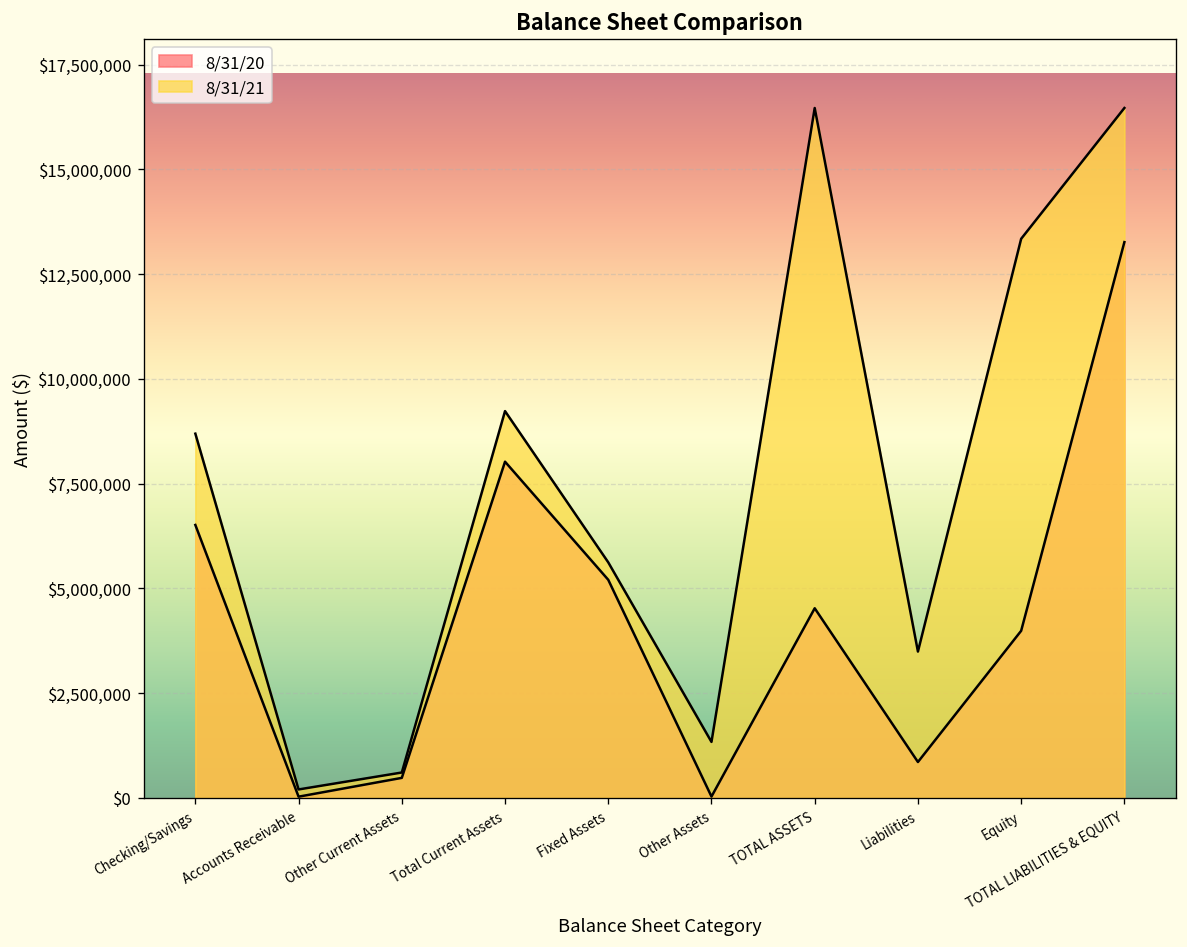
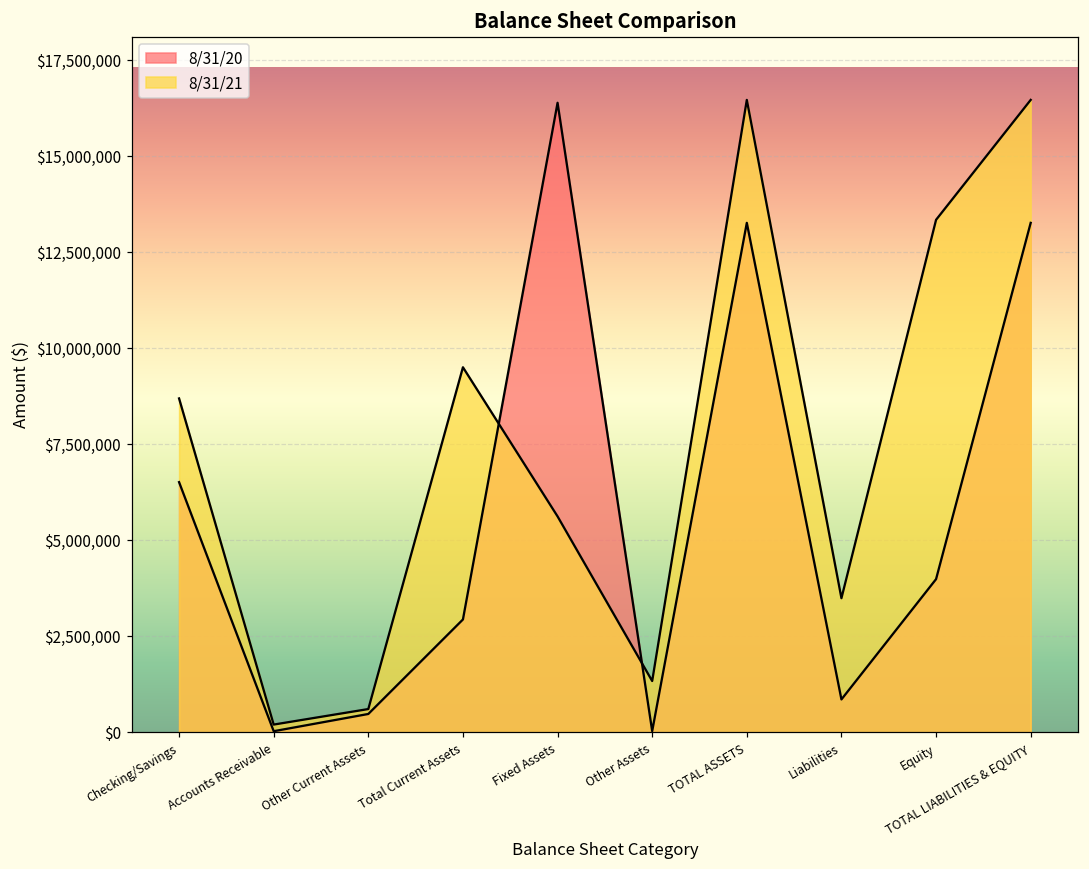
  {
    "8/31/20": {
      "Checking/Savings": "$6,500,000",
      "Accounts Receivable": "$0",
      "Other Current Assets": "$500,000",
-     "Total Current Assets": "$8,000,000",
-     "Fixed Assets": "$5,200,000",
+     "Total Current Assets": "$2,900,000",
+     "Fixed Assets": "$16,400,000",
      "Other Assets": "$0",
-     "TOTAL ASSETS": "$4,500,000",
+     "TOTAL ASSETS": "$13,300,000",
      "Liabilities": "$900,000",
      "Equity": "$4,000,000",
      "TOTAL LIABILITIES & EQUITY": "$13,300,000"
    },
    "8/31/21": {
      "Checking/Savings": "$8,700,000",
      "Accounts Receivable": "$200,000",
      "Other Current Assets": "$600,000",
-     "Total Current Assets": "$9,200,000",
+     "Total Current Assets": "$9,500,000",
      "Fixed Assets": "$5,600,000",
      "Other Assets": "$1,300,000",
      "TOTAL ASSETS": "$16,500,000",
      "Liabilities": "$3,500,000",
      "Equity": "$13,300,000",
      "TOTAL LIABILITIES & EQUITY": "$16,500,000"
    }
  }
